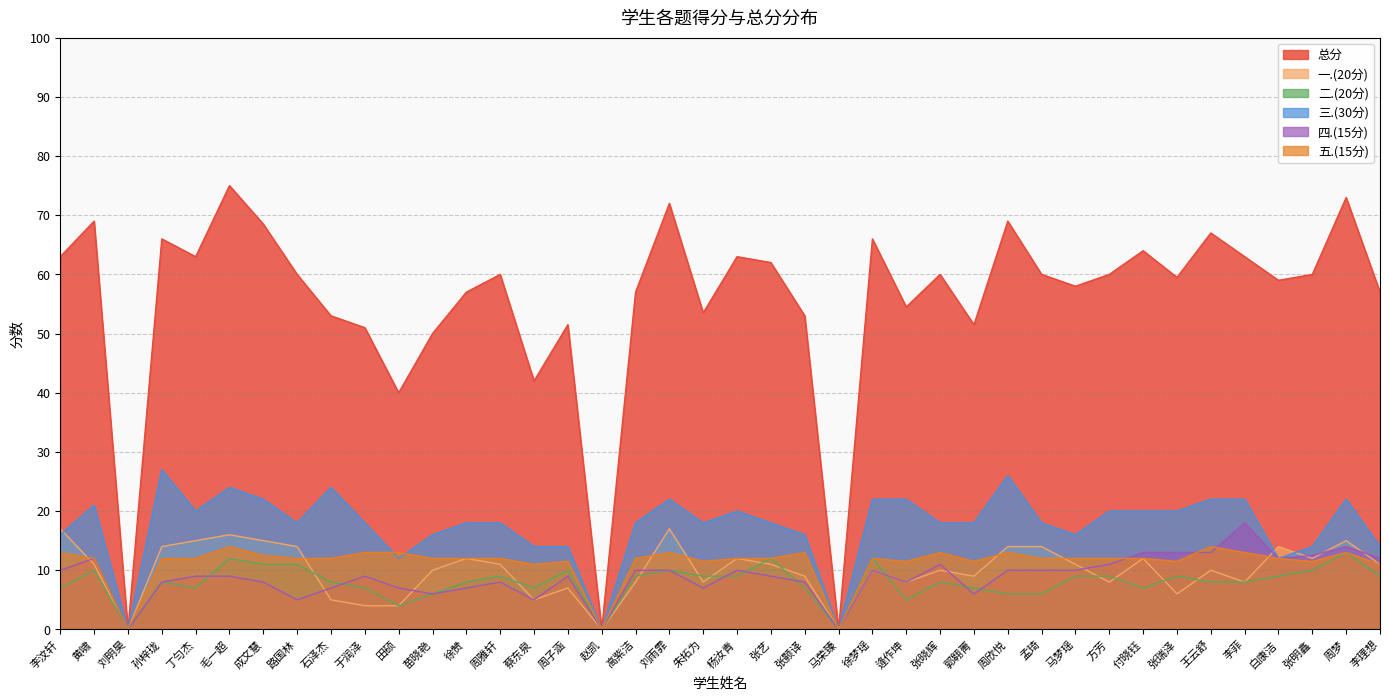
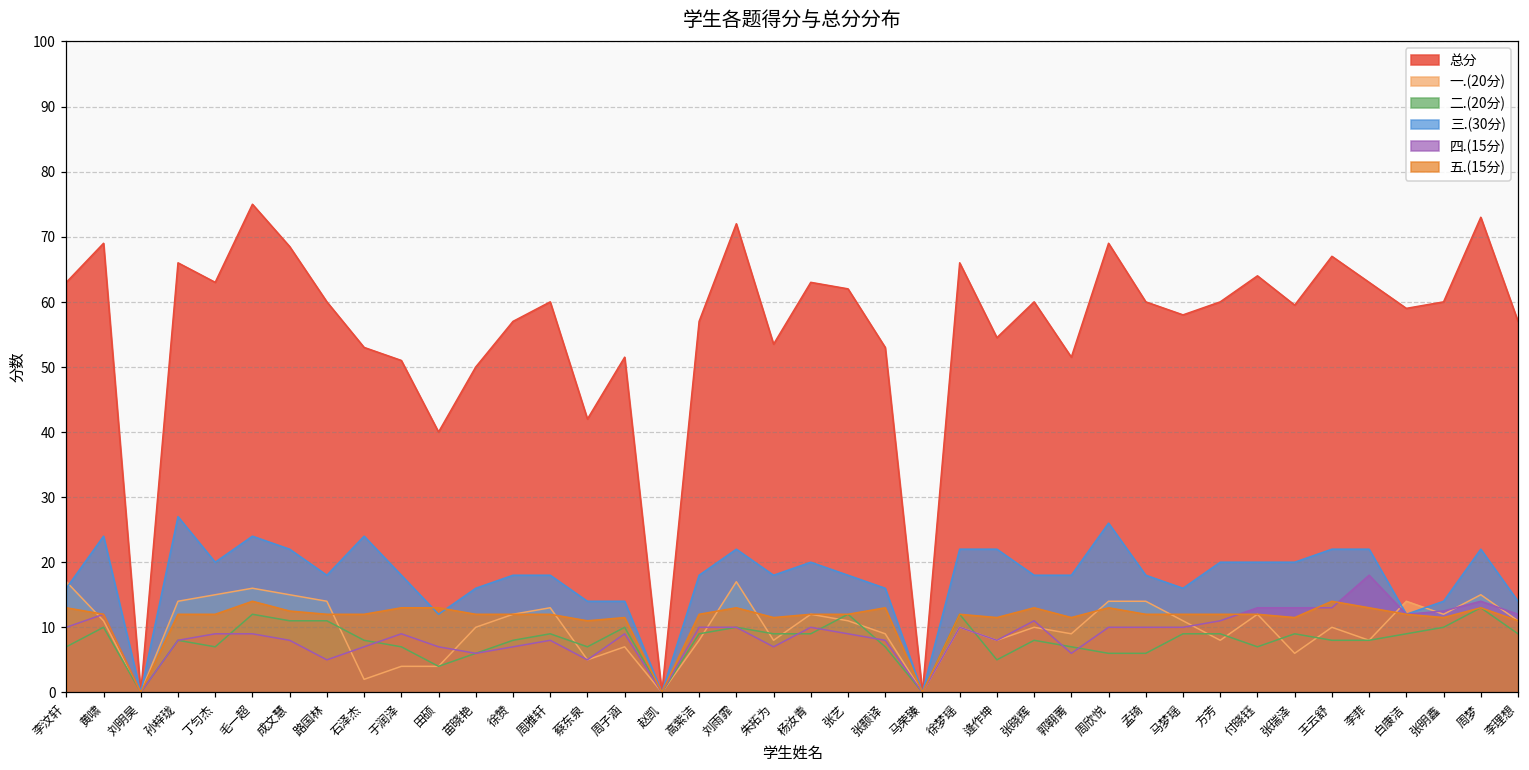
  {
    "一.(20分)": {
      "李汶轩": 17,
      "黄啸": 11,
      "孙梓珑": 14,
      "丁匀杰": 15,
      "毛一超": 16,
      "成文慧": 15,
      "路国林": 14,
-     "石泽杰": 5,
+     "石泽杰": 2,
      "于润泽": 4,
      "苗晓艳": 10,
-     "周雅轩": 11,
+     "周雅轩": 13,
      "周子涵": 7,
      "高紫洁": 8,
      "刘雨霏": 17,
      "朱拓为": 8,
      "张艺": 11,
      "张颢译": 9,
      "张晓辉": 10,
      "郭翱菁": 9,
      "周欣悦": 14,
      "孟琦": 14,
      "马梦瑶": 11,
      "方芳": 8,
      "张瑞泽": 6,
      "王云舒": 10,
      "白康洁": 14,
      "张明鑫": 12,
      "周梦": 15
    },
    "二.(20分)": {
      "李汶轩": 7,
      "黄啸": 10,
      "丁匀杰": 7,
      "毛一超": 12,
      "成文慧": 11,
      "路国林": 11,
      "石泽杰": 8,
      "于润泽": 7,
      "徐赞": 8,
      "周雅轩": 9,
      "蔡东泉": 7,
      "周子涵": 10,
      "高紫洁": 9,
      "朱拓为": 9,
      "杨汝青": 9,
      "张颢译": 7,
      "逄作坤": 5,
      "张晓辉": 8,
      "郭翱菁": 7,
      "周欣悦": 6,
      "孟琦": 6,
      "马梦瑶": 9,
      "方芳": 9,
      "付晓钰": 7,
      "张瑞泽": 9,
      "王云舒": 8,
      "白康洁": 9,
      "张明鑫": 10,
      "李理想": 9
    },
    "三.(30分)": {
      "李汶轩": 16,
-     "黄啸": 21,
+     "黄啸": 24,
      "孙梓珑": 27,
      "丁匀杰": 20,
      "毛一超": 24,
      "成文慧": 22,
      "路国林": 18,
      "石泽杰": 24,
      "于润泽": 18,
      "田硕": 12,
      "苗晓艳": 16,
      "徐赞": 18,
      "周雅轩": 18,
      "蔡东泉": 14,
      "周子涵": 14,
      "高紫洁": 18,
      "刘雨霏": 22,
      "朱拓为": 18,
      "杨汝青": 20,
      "张艺": 18,
      "张颢译": 16,
      "徐梦瑶": 22,
      "逄作坤": 22,
      "张晓辉": 18,
      "郭翱菁": 18,
      "周欣悦": 26,
      "孟琦": 18,
      "马梦瑶": 16,
      "方芳": 20,
      "付晓钰": 20,
      "张瑞泽": 20,
      "王云舒": 22,
      "李菲": 22,
      "张明鑫": 14,
      "周梦": 22,
      "李理想": 14
    },
    "四.(15分)": {
      "李汶轩": 10,
      "丁匀杰": 9,
      "毛一超": 9,
      "成文慧": 8,
      "路国林": 5,
      "石泽杰": 7,
      "于润泽": 9,
      "田硕": 7,
      "徐赞": 7,
      "周雅轩": 8,
      "周子涵": 9,
      "高紫洁": 10,
      "朱拓为": 7,
      "杨汝青": 10,
      "张艺": 9,
      "张颢译": 8,
      "张晓辉": 11,
      "郭翱菁": 6,
      "周欣悦": 10,
      "孟琦": 10,
      "马梦瑶": 10,
      "方芳": 11,
      "付晓钰": 13,
      "张瑞泽": 13,
      "王云舒": 13,
      "李菲": 18,
      "张明鑫": 13,
      "周梦": 14,
      "李理想": 12
    }
  }
